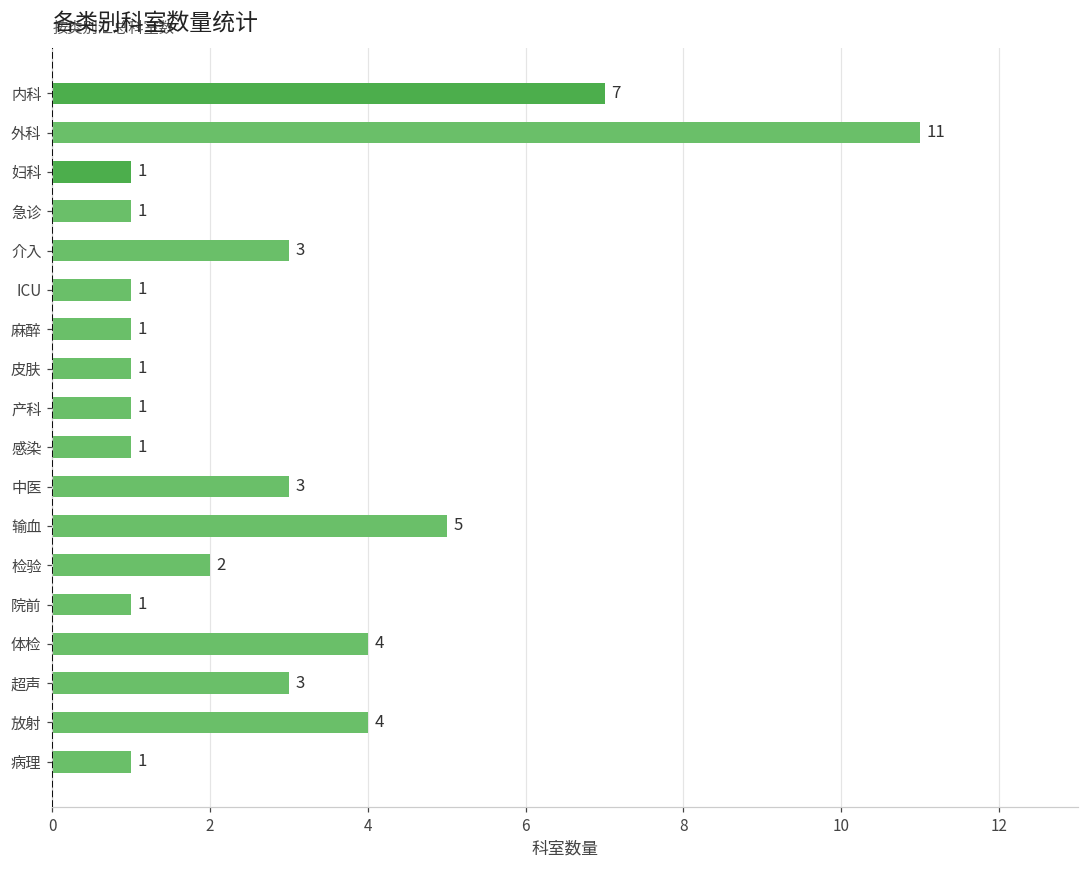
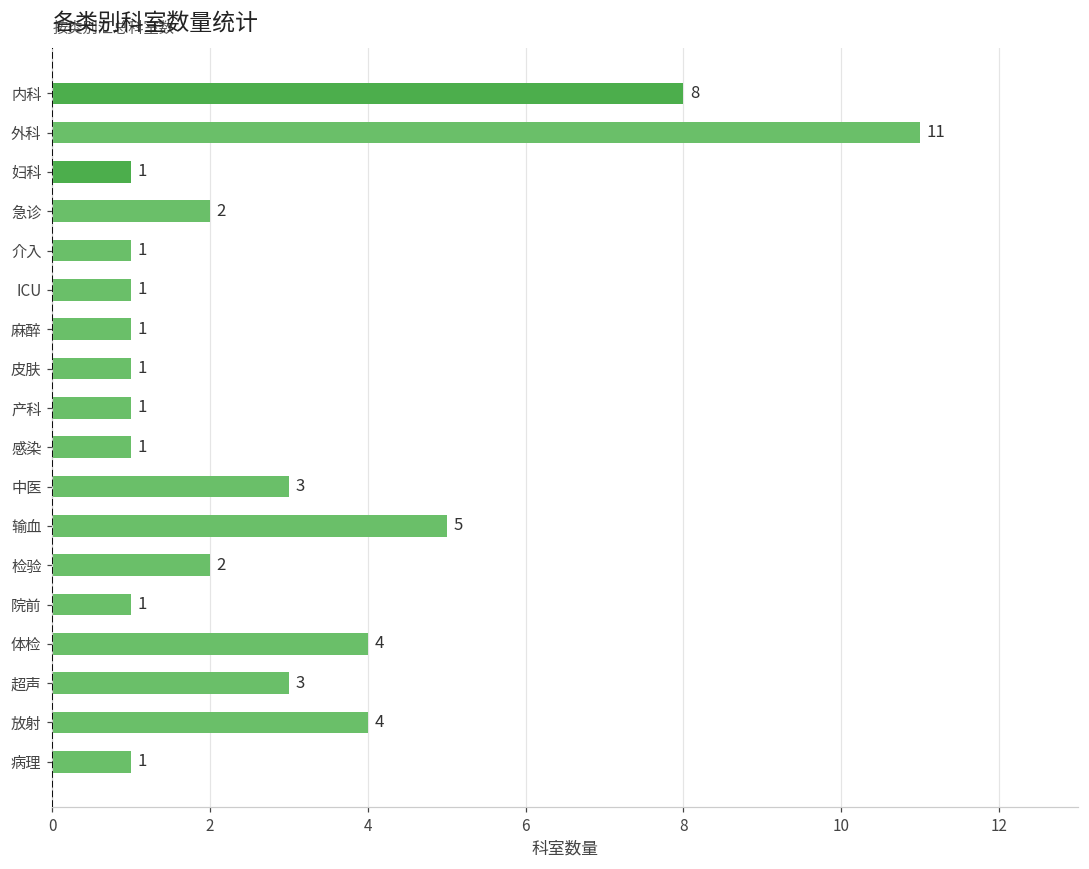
  {
-   "内科": 7,
+   "内科": 8,
    "外科": 11,
    "妇科": 1,
-   "急诊": 1,
-   "介入": 3,
+   "急诊": 2,
+   "介入": 1,
    "ICU": 1,
    "麻醉": 1,
    "皮肤": 1,
    "产科": 1,
    "感染": 1,
    "中医": 3,
    "输血": 5,
    "检验": 2,
    "院前": 1,
    "体检": 4,
    "超声": 3,
    "放射": 4,
    "病理": 1
  }
